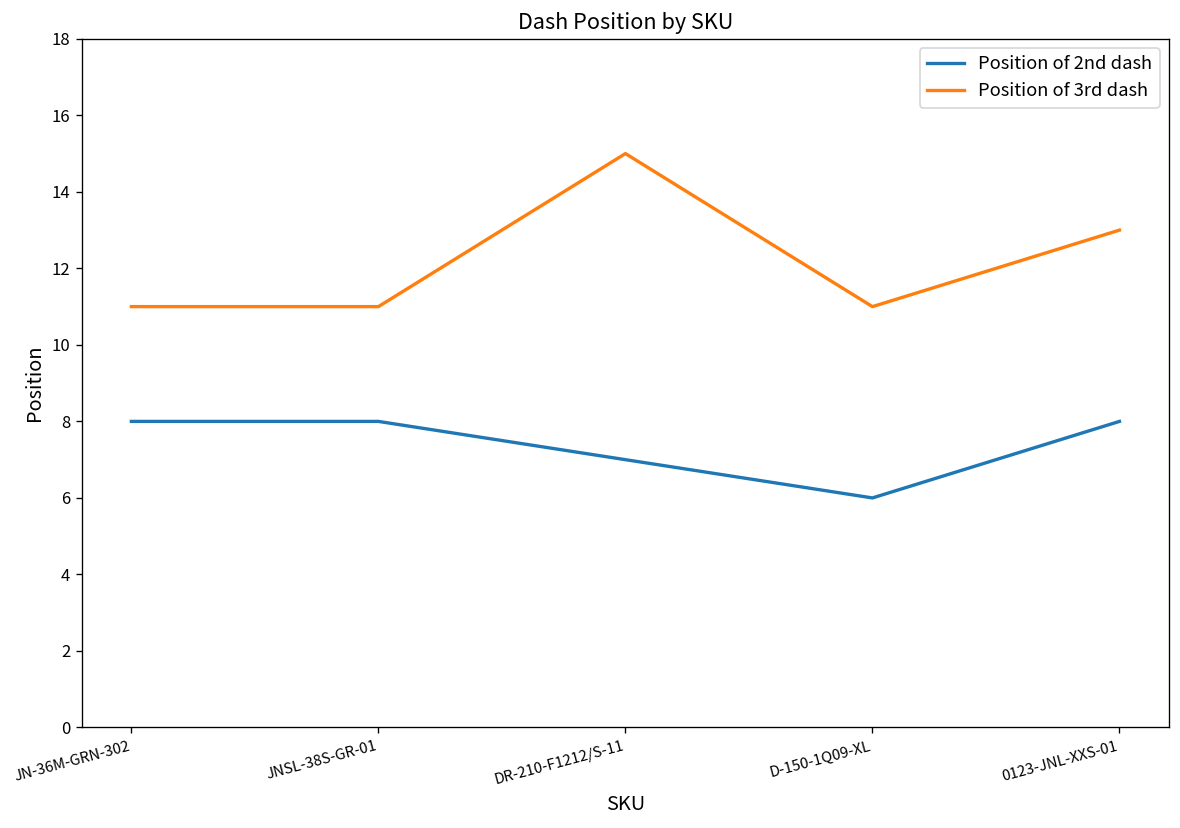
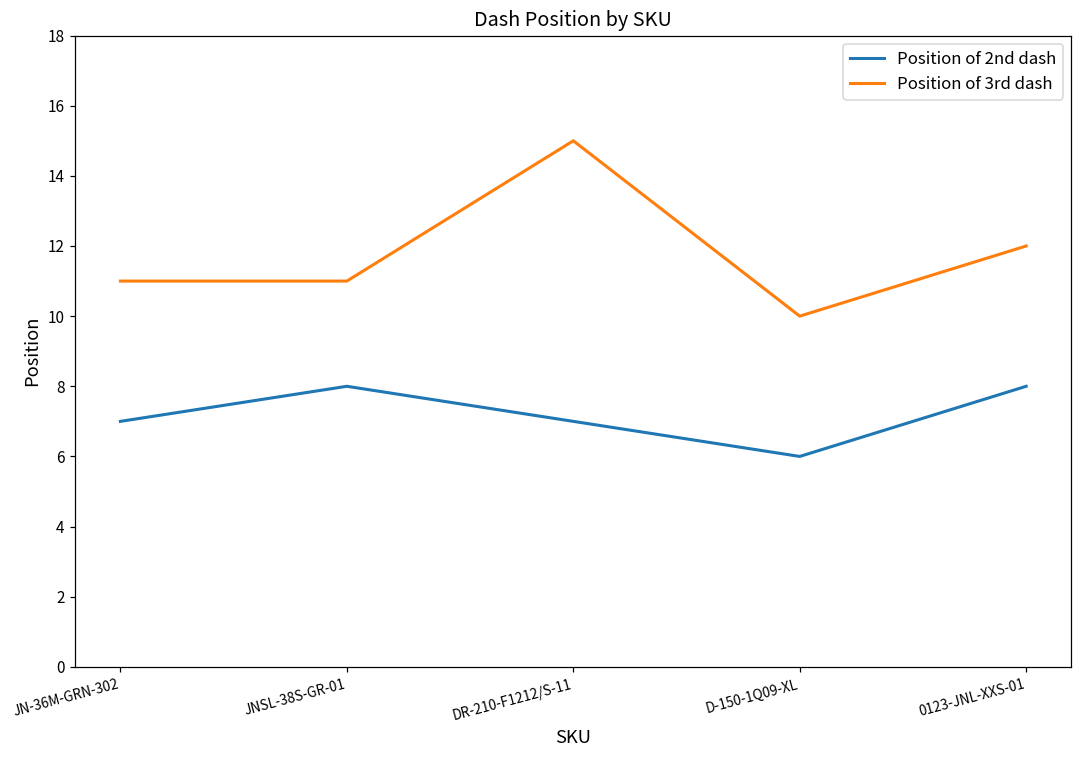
  {
    "Position of 2nd dash": {
-     "JN-36M-GRN-302": 8,
+     "JN-36M-GRN-302": 7,
      "JNSL-38S-GR-01": 8,
      "DR-210-F1212/S-11": 7,
      "D-150-1Q09-XL": 6,
      "0123-JNL-XXS-01": 8
    },
    "Position of 3rd dash": {
      "JN-36M-GRN-302": 11,
      "JNSL-38S-GR-01": 11,
      "DR-210-F1212/S-11": 15,
-     "D-150-1Q09-XL": 11,
-     "0123-JNL-XXS-01": 13
+     "D-150-1Q09-XL": 10,
+     "0123-JNL-XXS-01": 12
    }
  }
